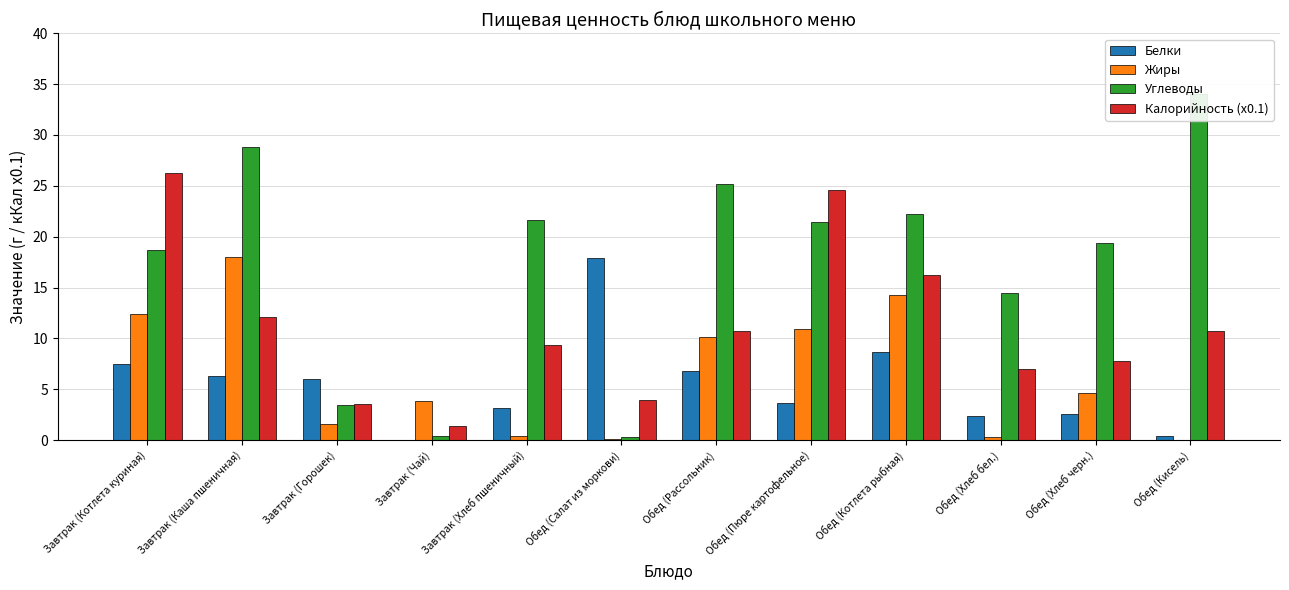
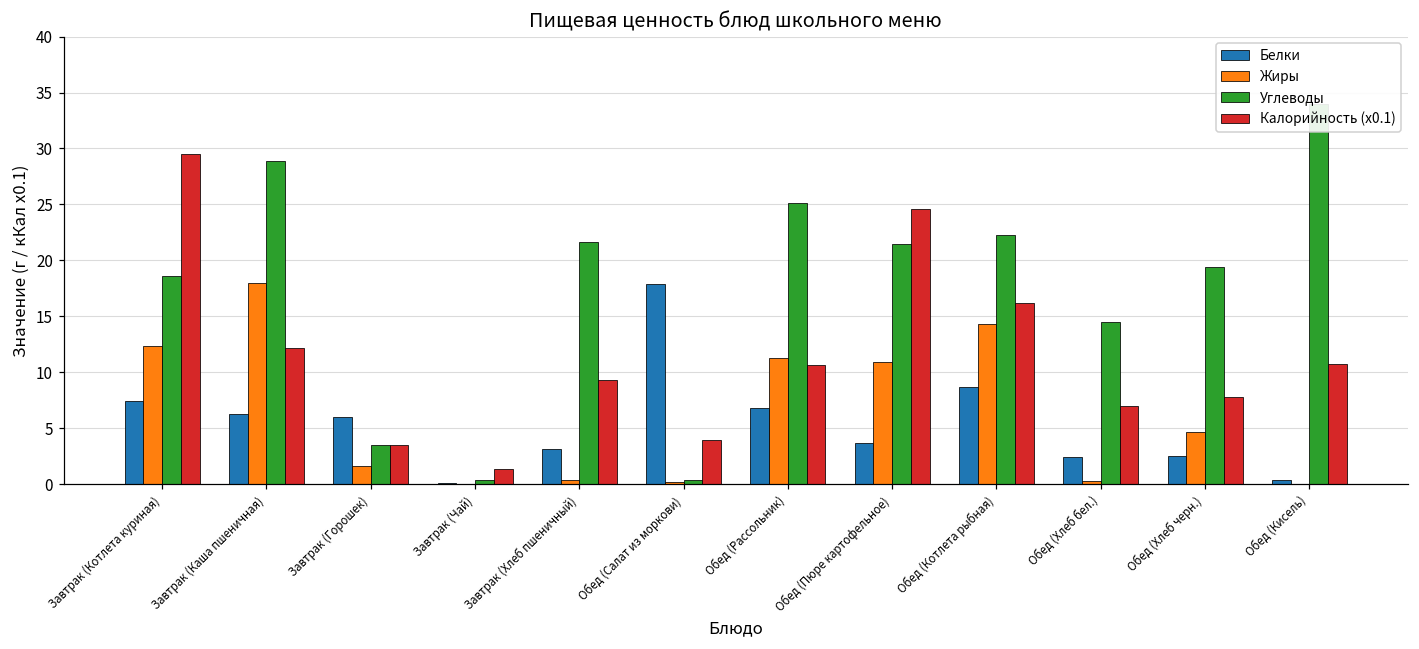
  {
    "Белки": {
      "Завтрак (Котлета куриная)": 7.5,
      "Завтрак (Каша пшеничная)": 6.3,
      "Завтрак (Горошек)": 6.0,
      "Завтрак (Хлеб пшеничный)": 3.2,
      "Обед (Салат из моркови)": 17.9,
      "Обед (Рассольник)": 6.8,
      "Обед (Пюре картофельное)": 3.7,
      "Обед (Котлета рыбная)": 8.7,
      "Обед (Хлеб бел.)": 2.4,
      "Обед (Хлеб черн.)": 2.6,
      "Обед (Кисель)": 0.4
    },
    "Жиры": {
      "Завтрак (Котлета куриная)": 12.4,
      "Завтрак (Каша пшеничная)": 18.0,
      "Завтрак (Горошек)": 1.6,
-     "Завтрак (Чай)": 3.8,
+     "Завтрак (Чай)": 0.0,
      "Завтрак (Хлеб пшеничный)": 0.4,
-     "Обед (Рассольник)": 10.2,
+     "Обед (Рассольник)": 11.3,
      "Обед (Пюре картофельное)": 10.9,
      "Обед (Котлета рыбная)": 14.3,
      "Обед (Хлеб бел.)": 0.3,
      "Обед (Хлеб черн.)": 4.7,
      "Обед (Кисель)": 0.0
    },
    "Углеводы": {
      "Завтрак (Котлета куриная)": 18.7,
      "Завтрак (Каша пшеничная)": 28.9,
      "Завтрак (Горошек)": 3.5,
      "Завтрак (Чай)": 0.4,
      "Завтрак (Хлеб пшеничный)": 21.7,
      "Обед (Салат из моркови)": 0.4,
      "Обед (Рассольник)": 25.1,
      "Обед (Пюре картофельное)": 21.5,
      "Обед (Котлета рыбная)": 22.3,
      "Обед (Хлеб бел.)": 14.5,
      "Обед (Хлеб черн.)": 19.4
    },
    "Калорийность (x0.1)": {
-     "Завтрак (Котлета куриная)": 26.3,
+     "Завтрак (Котлета куриная)": 29.5,
      "Завтрак (Каша пшеничная)": 12.2,
      "Завтрак (Горошек)": 3.6,
      "Завтрак (Чай)": 1.4,
      "Завтрак (Хлеб пшеничный)": 9.4,
      "Обед (Салат из моркови)": 4.0,
      "Обед (Рассольник)": 10.7,
      "Обед (Пюре картофельное)": 24.6,
      "Обед (Котлета рыбная)": 16.2,
      "Обед (Хлеб бел.)": 7.0,
      "Обед (Хлеб черн.)": 7.8,
      "Обед (Кисель)": 10.7
    }
  }
